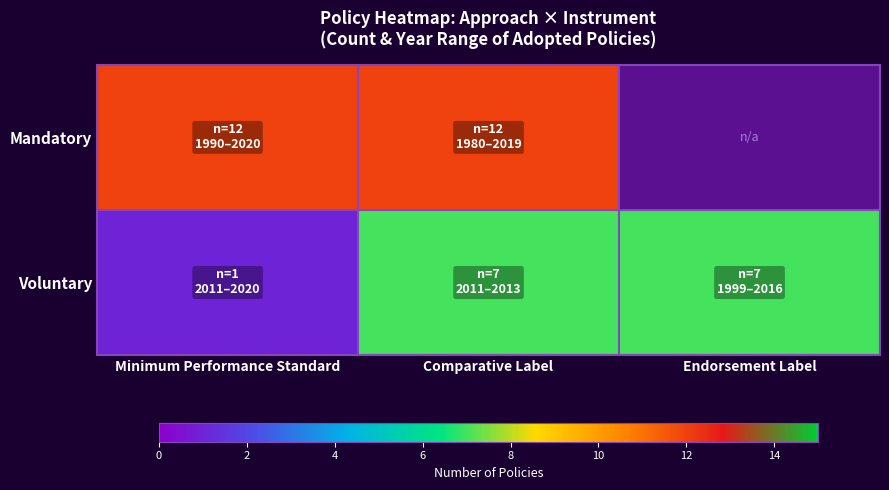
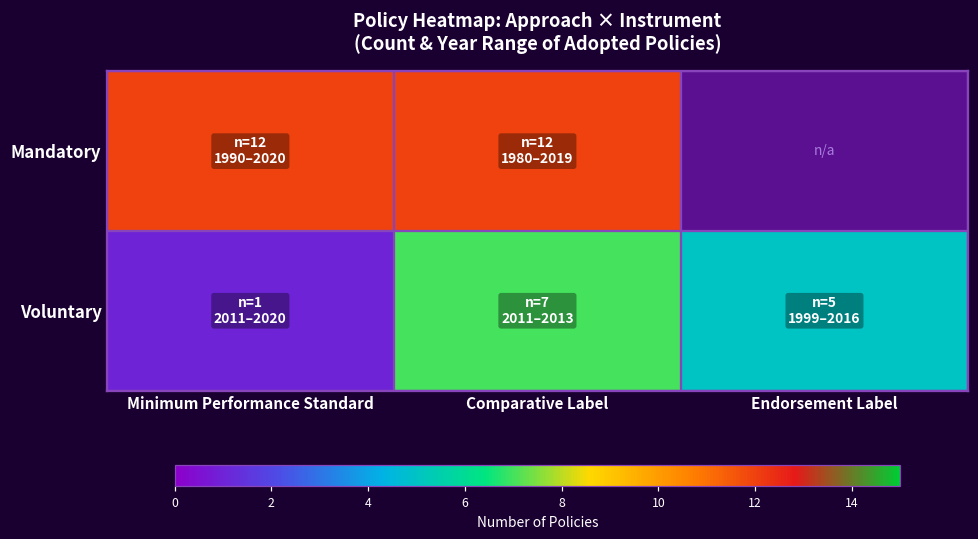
  {
    "Voluntary": {
-     "Endorsement Label": 7
+     "Endorsement Label": 5
    }
  }
